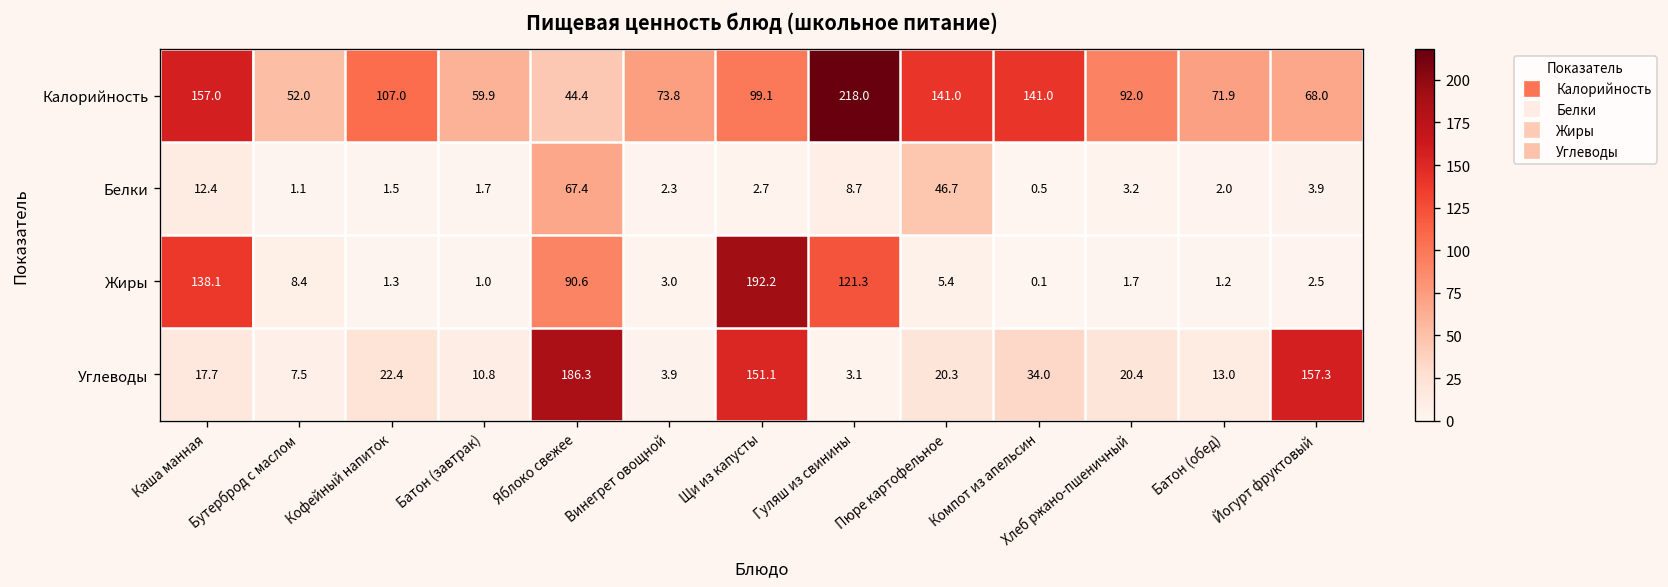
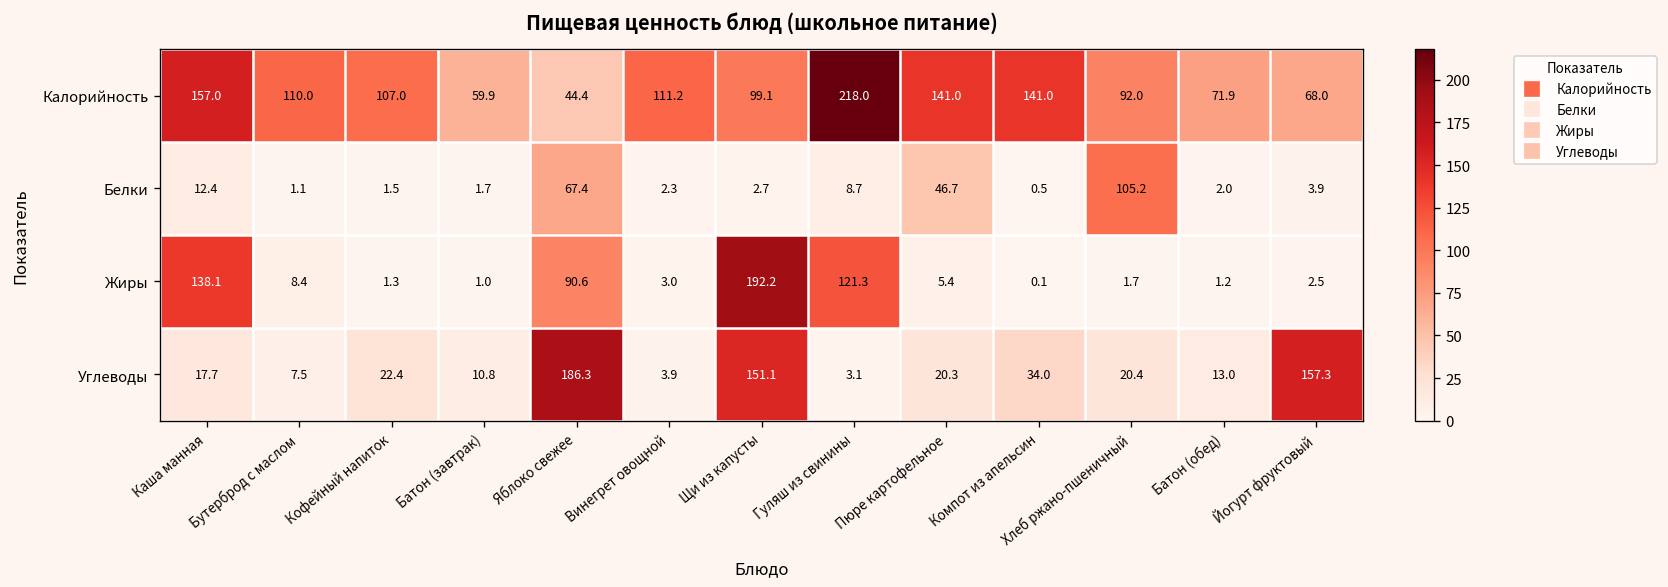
  {
    "Калорийность": {
      "Каша манная": 157.0,
-     "Бутерброд с маслом": 52.0,
+     "Бутерброд с маслом": 110.0,
      "Кофейный напиток": 107.0,
      "Батон (завтрак)": 59.9,
      "Яблоко свежее": 44.4,
-     "Винегрет овощной": 73.8,
+     "Винегрет овощной": 111.2,
      "Щи из капусты": 99.1,
      "Гуляш из свинины": 218.0,
      "Пюре картофельное": 141.0,
      "Компот из апельсин": 141.0,
      "Хлеб ржано-пшеничный": 92.0,
      "Батон (обед)": 71.9,
      "Йогурт фруктовый": 68.0
    },
    "Белки": {
      "Каша манная": 12.4,
      "Бутерброд с маслом": 1.1,
      "Кофейный напиток": 1.5,
      "Батон (завтрак)": 1.7,
      "Яблоко свежее": 67.4,
      "Винегрет овощной": 2.3,
      "Щи из капусты": 2.7,
      "Гуляш из свинины": 8.7,
      "Пюре картофельное": 46.7,
      "Компот из апельсин": 0.5,
-     "Хлеб ржано-пшеничный": 3.2,
+     "Хлеб ржано-пшеничный": 105.2,
      "Батон (обед)": 2.0,
      "Йогурт фруктовый": 3.9
    },
    "Жиры": {
      "Каша манная": 138.1,
      "Бутерброд с маслом": 8.4,
      "Кофейный напиток": 1.3,
      "Батон (завтрак)": 1.0,
      "Яблоко свежее": 90.6,
      "Винегрет овощной": 3.0,
      "Щи из капусты": 192.2,
      "Гуляш из свинины": 121.3,
      "Пюре картофельное": 5.4,
      "Компот из апельсин": 0.1,
      "Хлеб ржано-пшеничный": 1.7,
      "Батон (обед)": 1.2,
      "Йогурт фруктовый": 2.5
    },
    "Углеводы": {
      "Каша манная": 17.7,
      "Бутерброд с маслом": 7.5,
      "Кофейный напиток": 22.4,
      "Батон (завтрак)": 10.8,
      "Яблоко свежее": 186.3,
      "Винегрет овощной": 3.9,
      "Щи из капусты": 151.1,
      "Гуляш из свинины": 3.1,
      "Пюре картофельное": 20.3,
      "Компот из апельсин": 34.0,
      "Хлеб ржано-пшеничный": 20.4,
      "Батон (обед)": 13.0,
      "Йогурт фруктовый": 157.3
    }
  }
